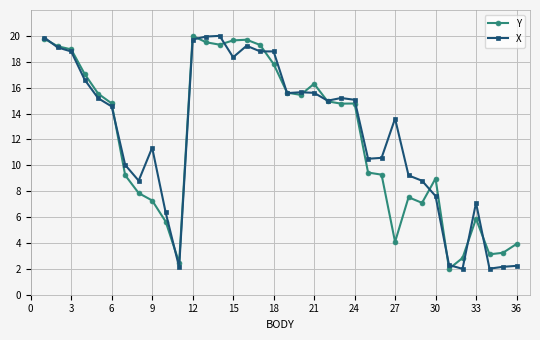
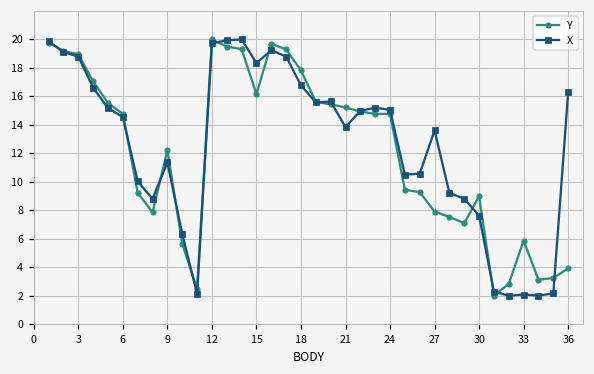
  {
    "Y": {
      "6": 14.8,
-     "9": 7.3,
+     "9": 12.2,
      "12": 20.0,
-     "15": 19.7,
+     "15": 16.2,
      "18": 17.8,
-     "21": 16.3,
+     "21": 15.2,
      "24": 14.8,
-     "27": 4.1,
+     "27": 7.9,
      "30": 9.0,
      "33": 5.9,
      "36": 3.9
    },
    "X": {
      "6": 14.5,
      "9": 11.4,
      "12": 19.7,
      "15": 18.3,
-     "18": 18.8,
-     "21": 15.6,
+     "18": 16.8,
+     "21": 13.8,
      "24": 15.1,
      "27": 13.6,
      "30": 7.6,
-     "33": 7.1,
-     "36": 2.2
+     "33": 2.1,
+     "36": 16.3
    }
  }
